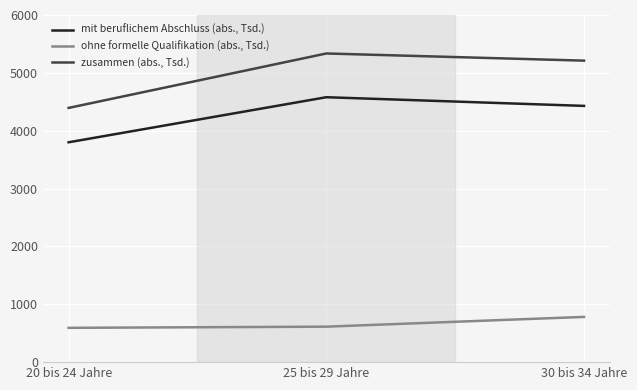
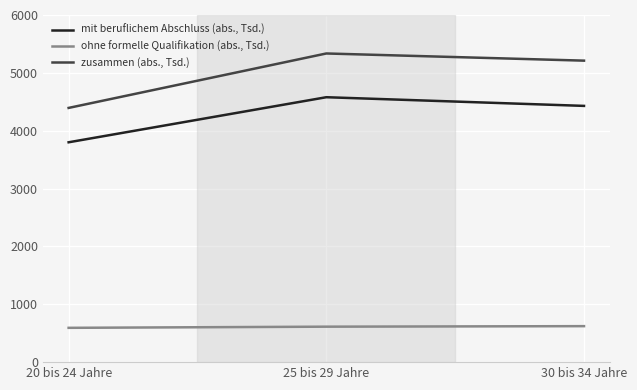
  {
    "ohne formelle Qualifikation (abs., Tsd.)": {
      "20 bis 24 Jahre": 600,
      "25 bis 29 Jahre": 600,
-     "30 bis 34 Jahre": 800
+     "30 bis 34 Jahre": 600
    }
  }
